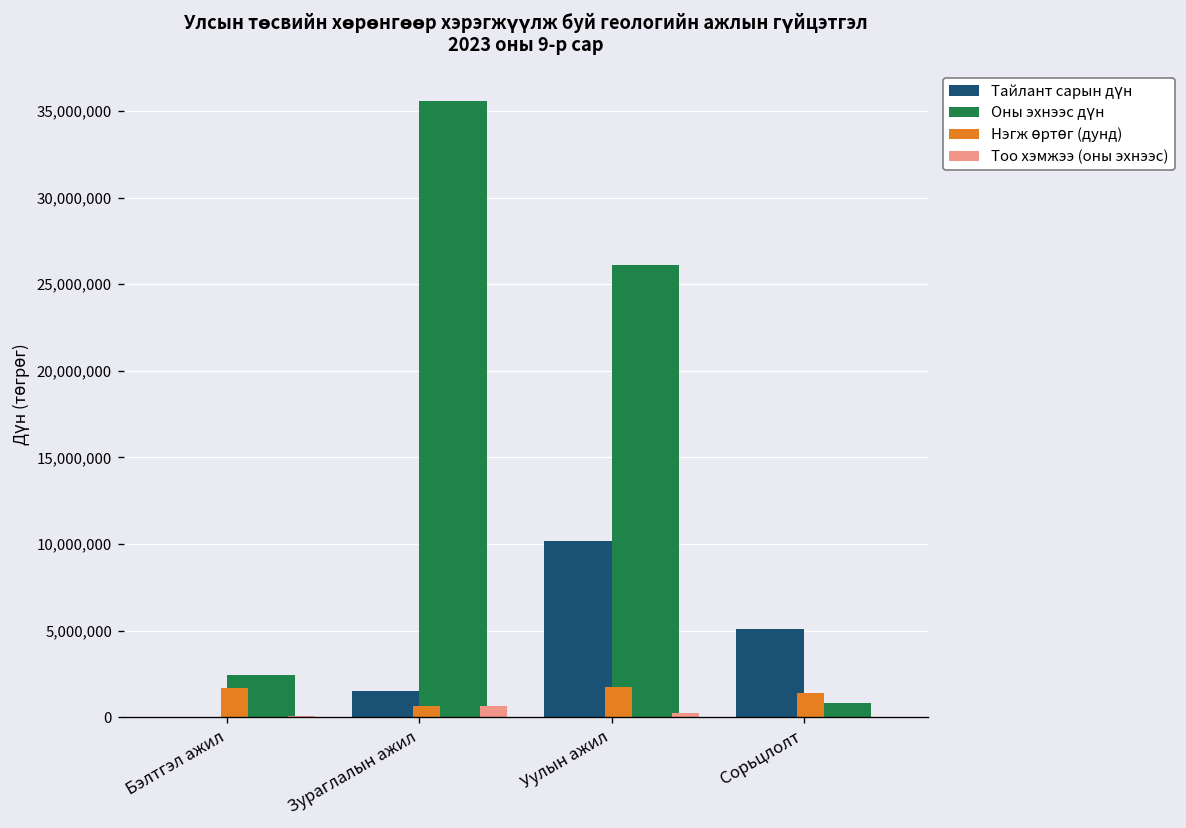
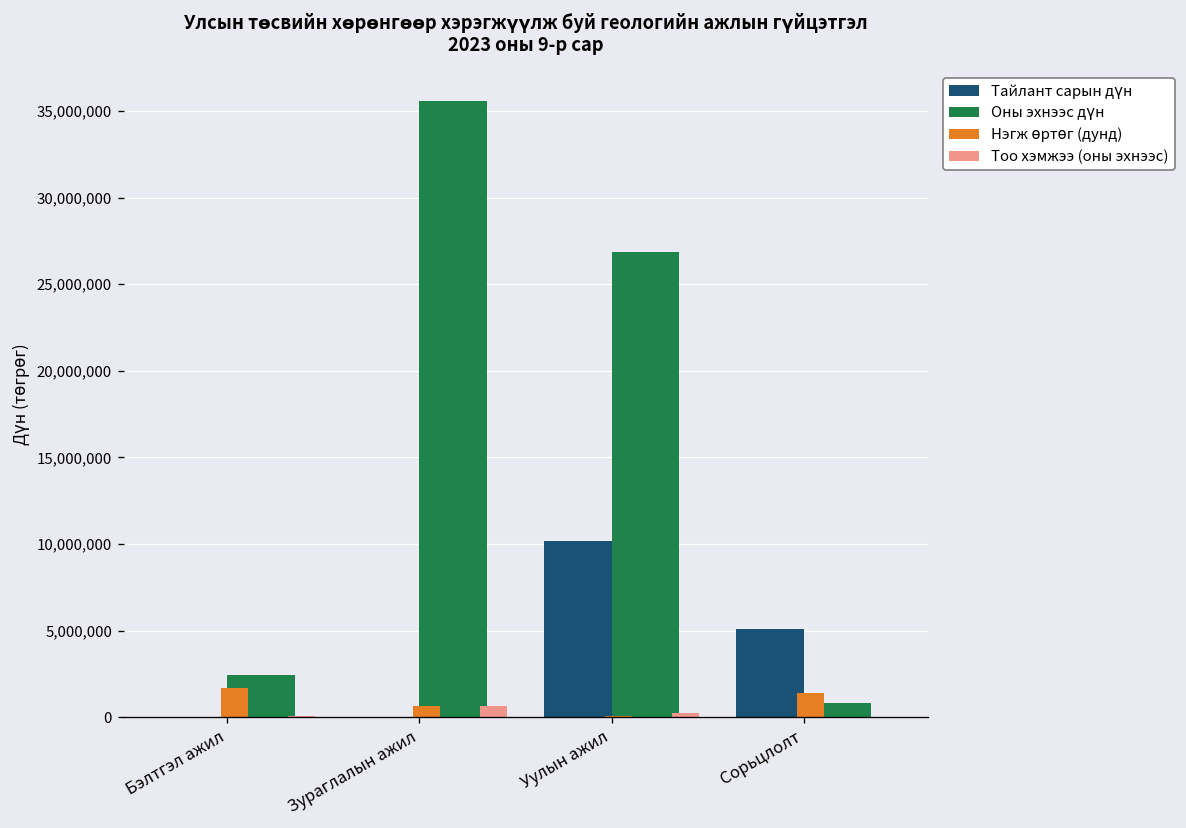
  {
    "Тайлант сарын дүн": {
      "Бэлтгэл ажил": "0",
-     "Зураглалын ажил": "1,500,000",
+     "Зураглалын ажил": "0",
      "Уулын ажил": "10,200,000",
      "Сорьцлолт": "5,100,000"
    },
    "Оны эхнээс дүн": {
      "Бэлтгэл ажил": "2,500,000",
      "Зураглалын ажил": "35,600,000",
-     "Уулын ажил": "26,100,000",
+     "Уулын ажил": "26,900,000",
      "Сорьцлолт": "800,000"
    },
    "Нэгж өртөг (дунд)": {
-     "Уулын ажил": "1,700,000",
+     "Уулын ажил": "0",
      "Сорьцлолт": "1,400,000"
    },
    "Тоо хэмжээ (оны эхнээс)": {
      "Зураглалын ажил": "600,000",
      "Уулын ажил": "300,000"
    }
  }
